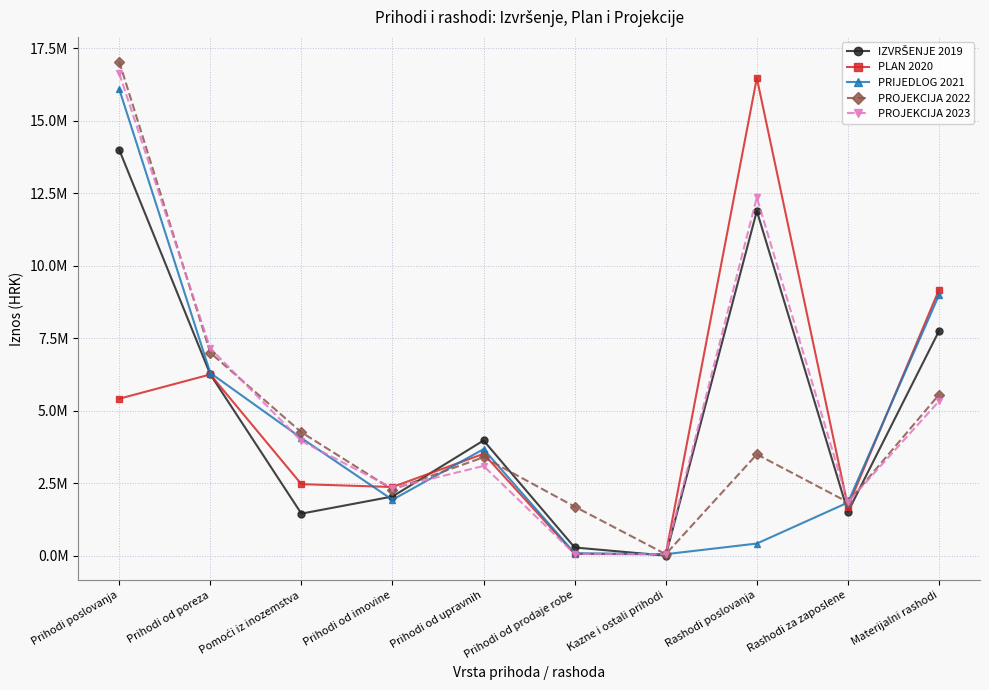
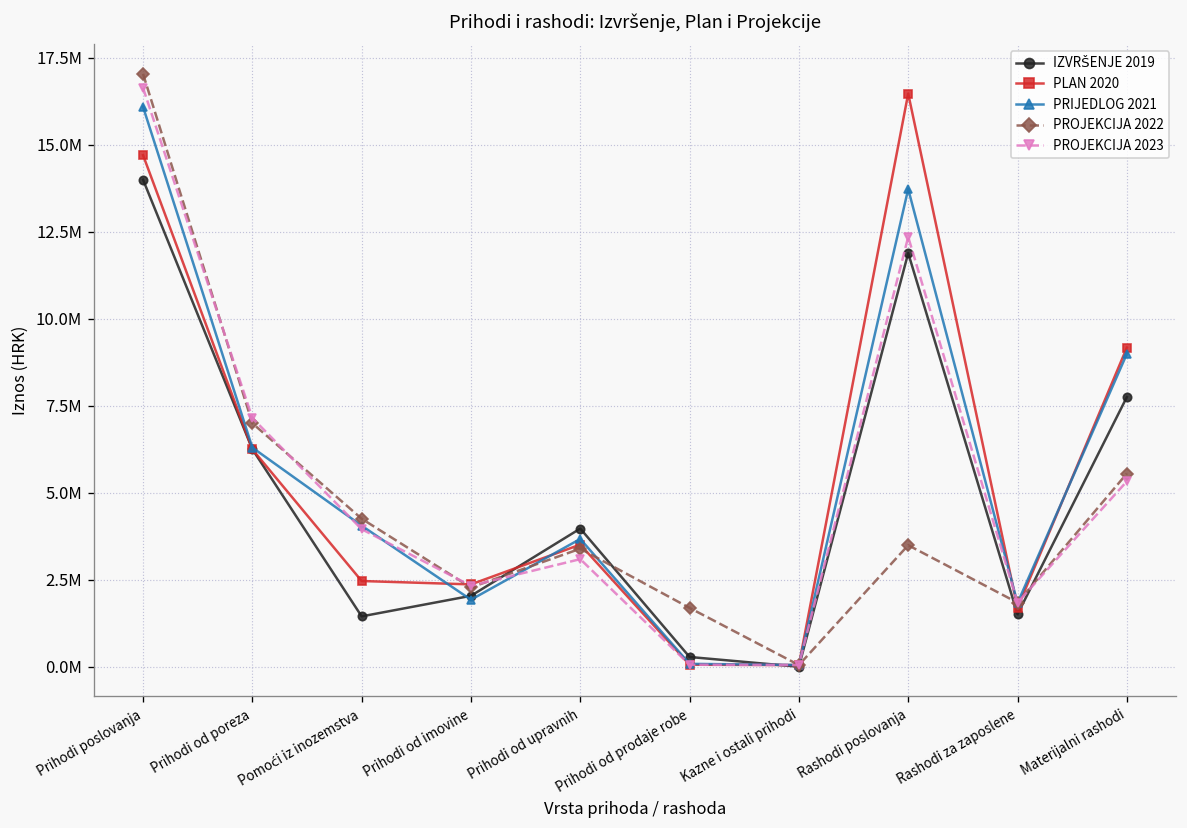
  {
    "IZVRŠENJE 2019": {
      "Prihodi poslovanja": 14000000,
      "Pomoći iz inozemstva": 1400000,
      "Prihodi od imovine": 2000000,
      "Prihodi od upravnih": 4000000,
      "Prihodi od prodaje robe": 300000,
      "Rashodi poslovanja": 11900000,
      "Rashodi za zaposlene": 1500000,
      "Materijalni rashodi": 7800000
    },
    "PLAN 2020": {
-     "Prihodi poslovanja": 5400000,
+     "Prihodi poslovanja": 14700000,
      "Pomoći iz inozemstva": 2500000,
      "Prihodi od upravnih": 3500000,
      "Rashodi poslovanja": 16500000,
      "Rashodi za zaposlene": 1700000,
      "Materijalni rashodi": 9200000
    },
    "PRIJEDLOG 2021": {
      "Prihodi poslovanja": 16100000,
      "Pomoći iz inozemstva": 4100000,
      "Prihodi od imovine": 1900000,
      "Prihodi od upravnih": 3700000,
-     "Rashodi poslovanja": 400000,
+     "Rashodi poslovanja": 13700000,
      "Materijalni rashodi": 9000000
    },
    "PROJEKCIJA 2022": {
      "Prihodi poslovanja": 17000000,
      "Prihodi od poreza": 7000000,
      "Pomoći iz inozemstva": 4300000,
      "Prihodi od upravnih": 3400000,
      "Prihodi od prodaje robe": 1700000,
      "Rashodi poslovanja": 3500000,
      "Materijalni rashodi": 5600000
    },
    "PROJEKCIJA 2023": {
      "Prihodi poslovanja": 16600000,
      "Prihodi od poreza": 7200000,
      "Pomoći iz inozemstva": 4000000,
      "Prihodi od upravnih": 3100000,
      "Rashodi poslovanja": 12400000,
      "Materijalni rashodi": 5300000
    }
  }
